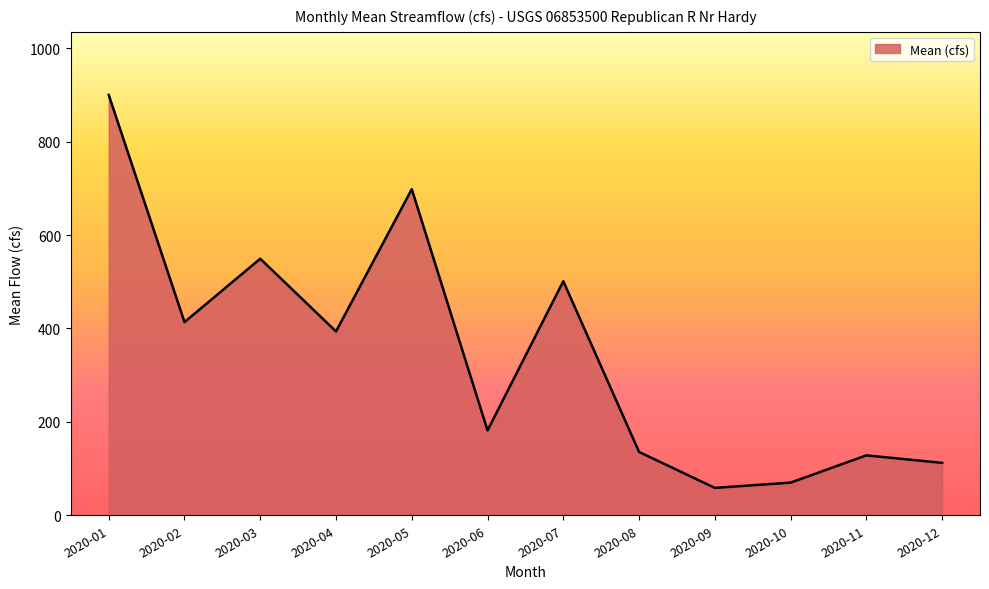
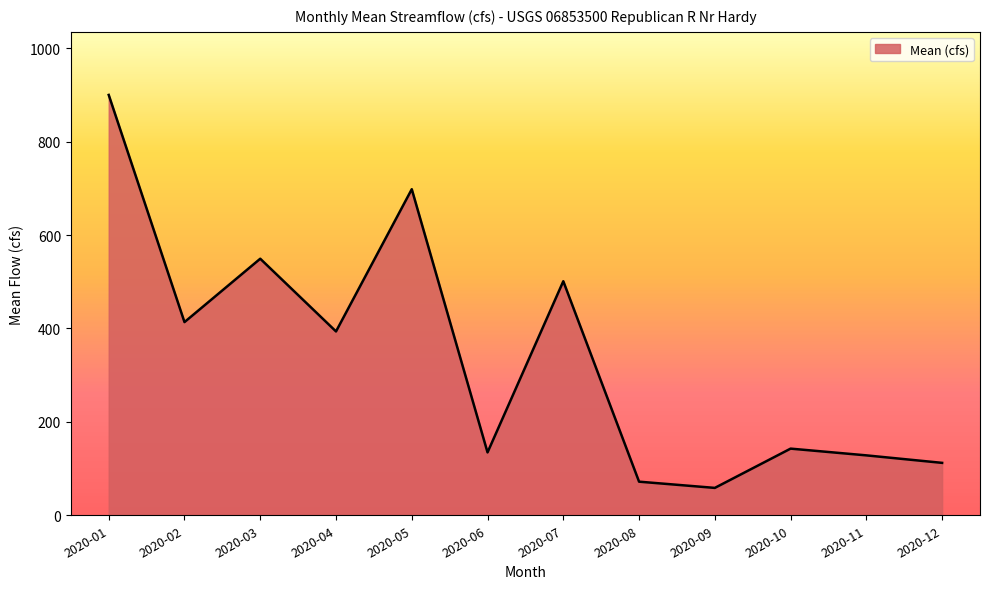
  {
    "2020-01": 900,
    "2020-02": 410,
    "2020-03": 550,
    "2020-04": 390,
    "2020-05": 700,
-   "2020-06": 180,
+   "2020-06": 130,
    "2020-07": 500,
-   "2020-08": 140,
+   "2020-08": 70,
    "2020-09": 60,
-   "2020-10": 70,
+   "2020-10": 140,
    "2020-11": 130,
    "2020-12": 110
  }
